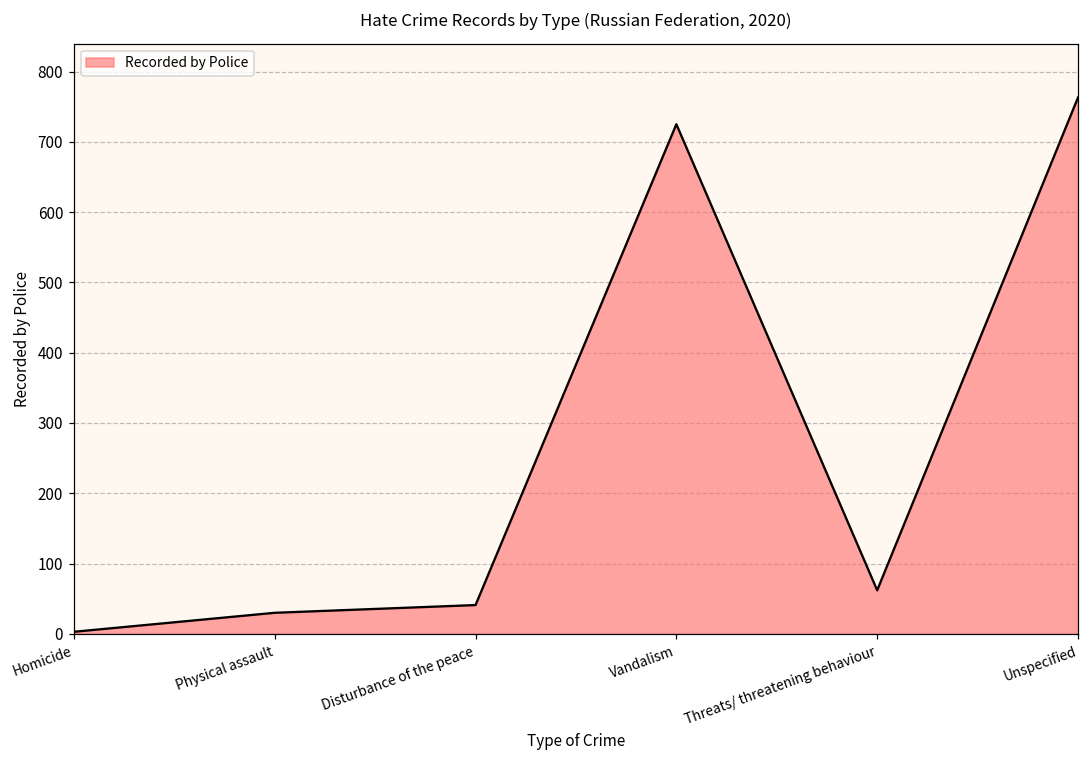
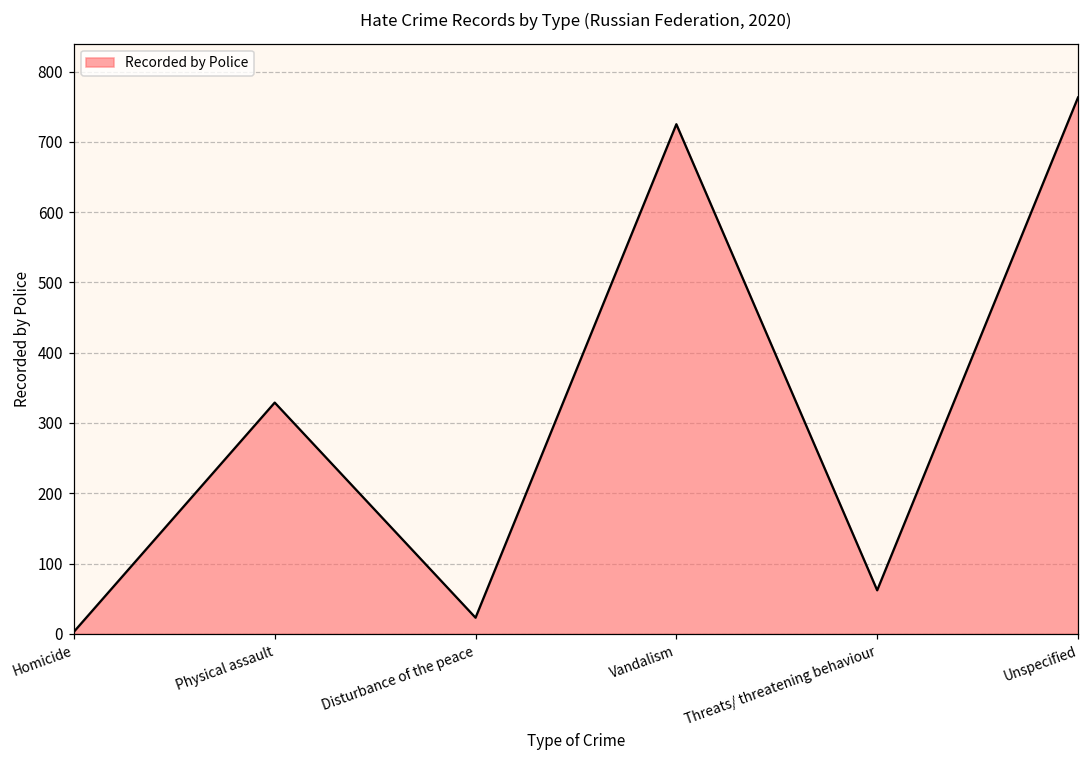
  {
    "Homicide": 0,
-   "Physical assault": 30,
-   "Disturbance of the peace": 40,
+   "Physical assault": 330,
+   "Disturbance of the peace": 20,
    "Vandalism": 730,
    "Threats/ threatening behaviour": 60,
    "Unspecified": 760
  }
